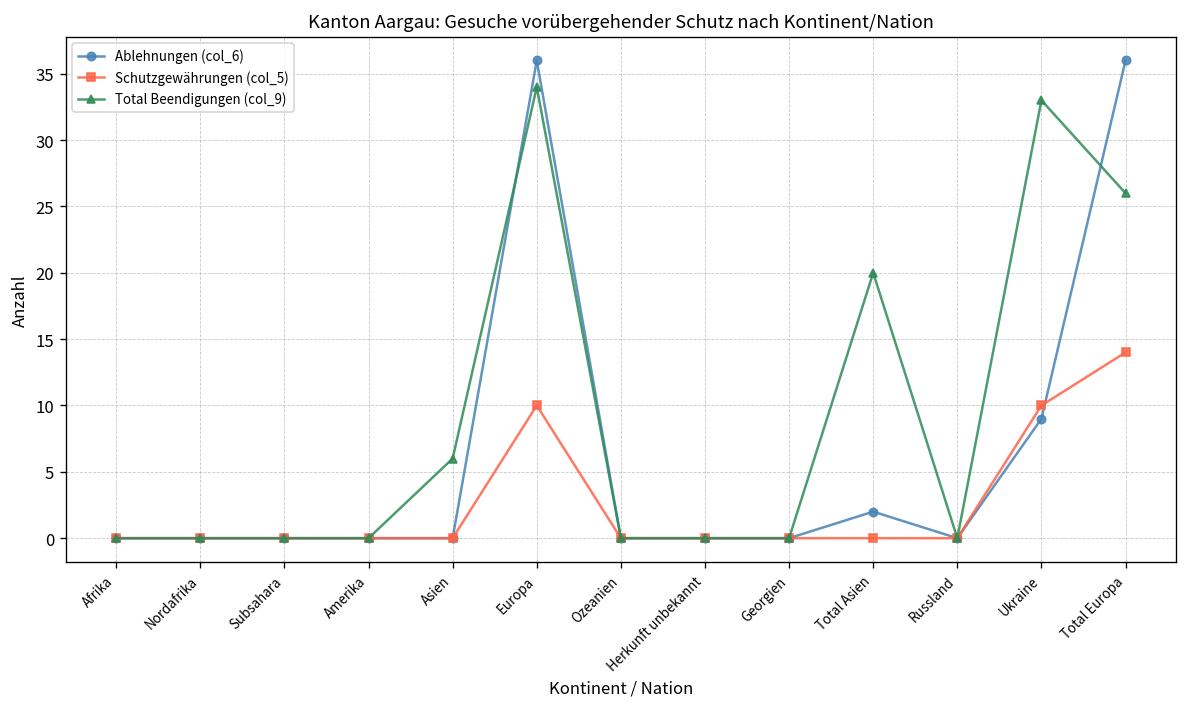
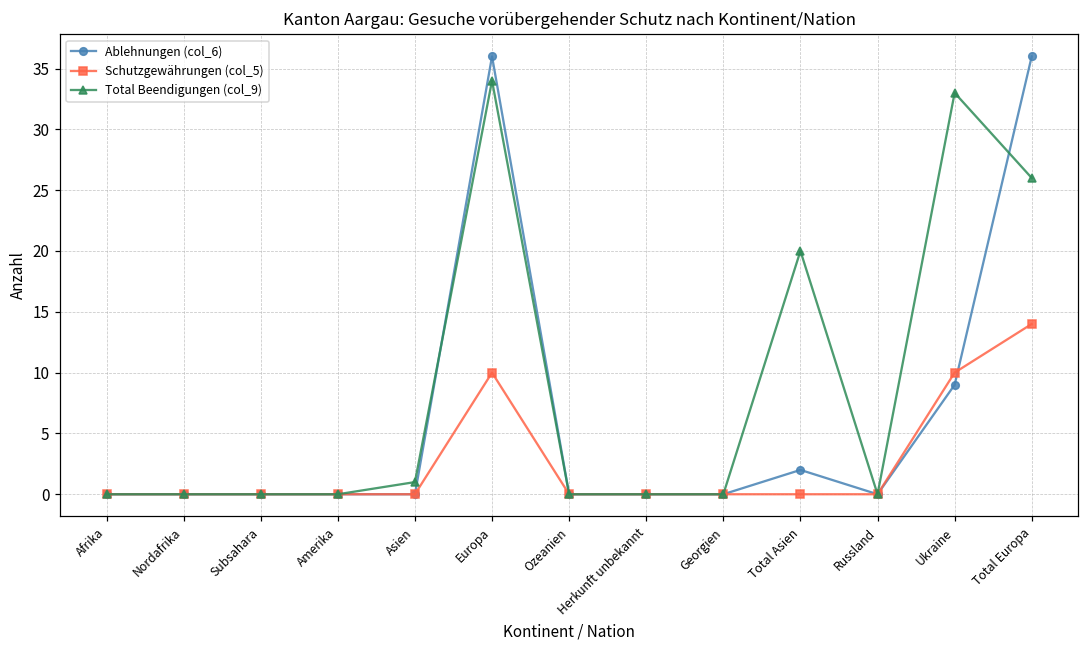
  {
    "Ablehnungen (col_6)": {
      "Europa": 36,
      "Total Asien": 2,
      "Ukraine": 9,
      "Total Europa": 36
    },
    "Schutzgewährungen (col_5)": {
      "Europa": 10,
      "Total Asien": 0,
      "Ukraine": 10,
      "Total Europa": 14
    },
    "Total Beendigungen (col_9)": {
-     "Asien": 6,
+     "Asien": 1,
      "Europa": 34,
      "Total Asien": 20,
      "Ukraine": 33,
      "Total Europa": 26
    }
  }
